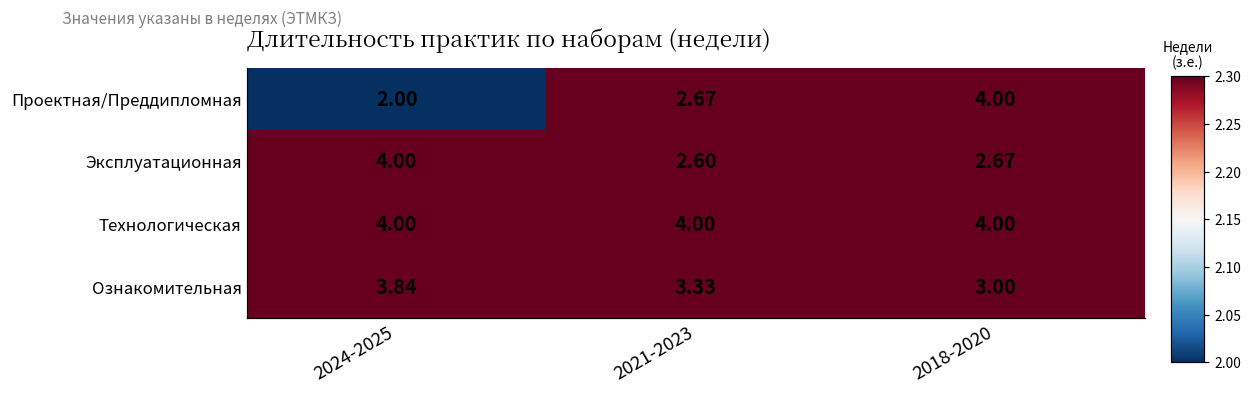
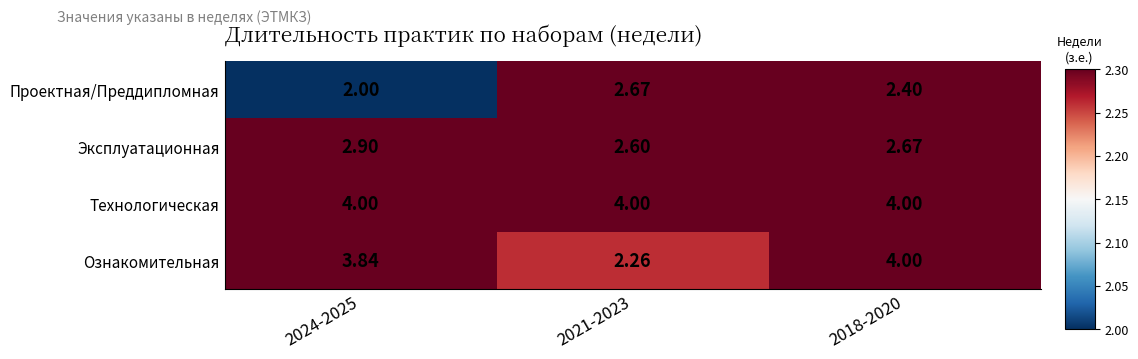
  {
    "Проектная/Преддипломная": {
      "2024-2025": 2.00,
      "2021-2023": 2.67,
-     "2018-2020": 4.00
+     "2018-2020": 2.40
    },
    "Эксплуатационная": {
-     "2024-2025": 4.00,
+     "2024-2025": 2.90,
      "2021-2023": 2.60,
      "2018-2020": 2.67
    },
    "Технологическая": {
      "2024-2025": 4.00,
      "2021-2023": 4.00,
      "2018-2020": 4.00
    },
    "Ознакомительная": {
      "2024-2025": 3.84,
-     "2021-2023": 3.33,
-     "2018-2020": 3.00
+     "2021-2023": 2.26,
+     "2018-2020": 4.00
    }
  }
